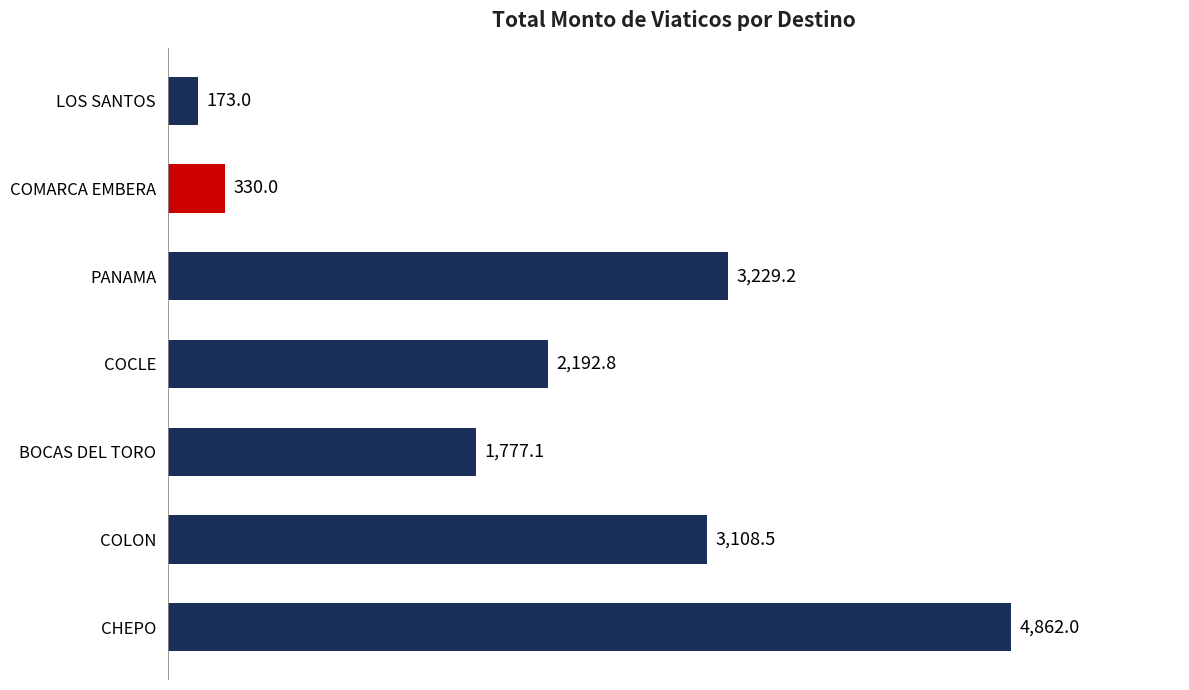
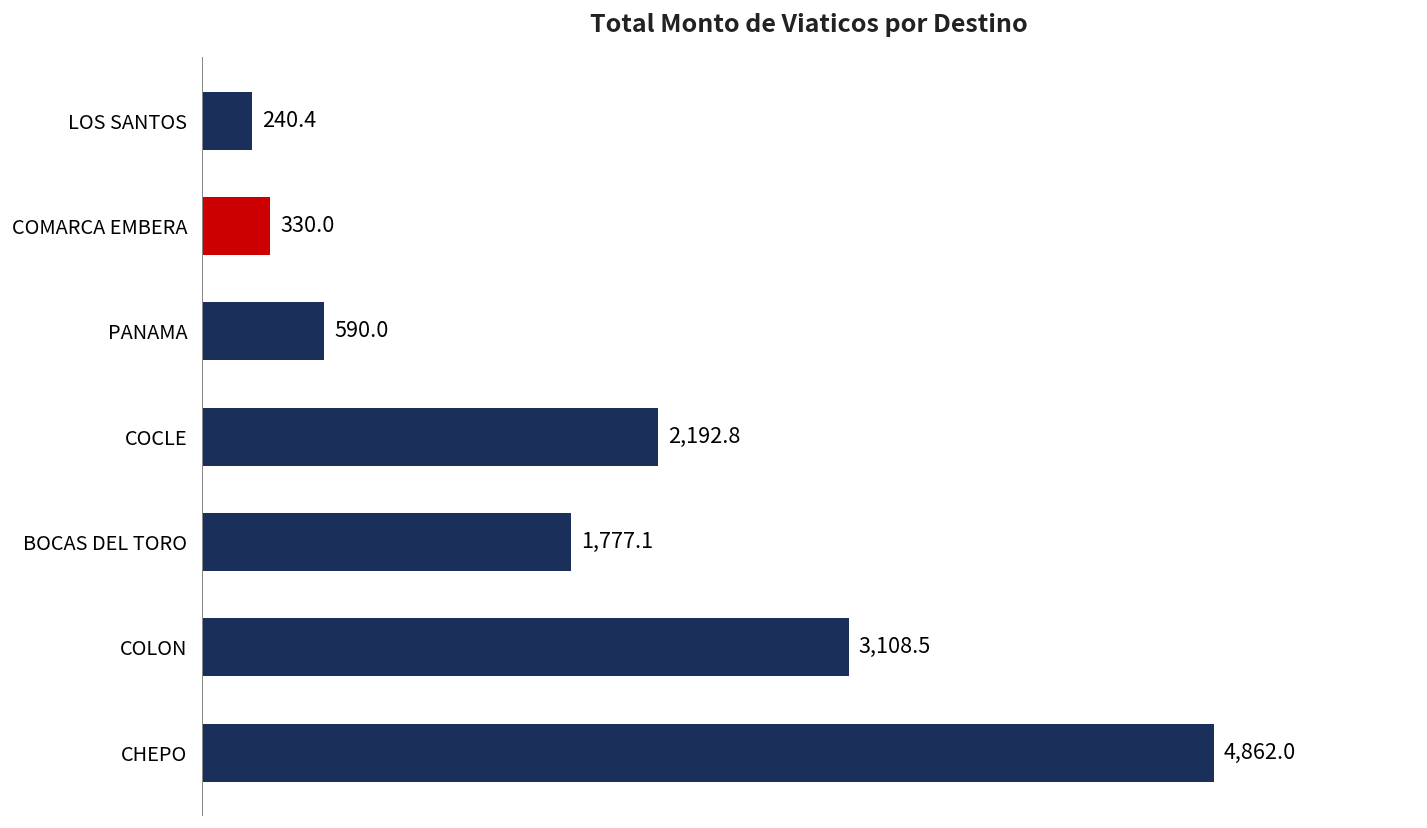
  {
-   "LOS SANTOS": "173.0",
+   "LOS SANTOS": "240.4",
    "COMARCA EMBERA": "330.0",
-   "PANAMA": "3,229.2",
+   "PANAMA": "590.0",
    "COCLE": "2,192.8",
    "BOCAS DEL TORO": "1,777.1",
    "COLON": "3,108.5",
    "CHEPO": "4,862.0"
  }
